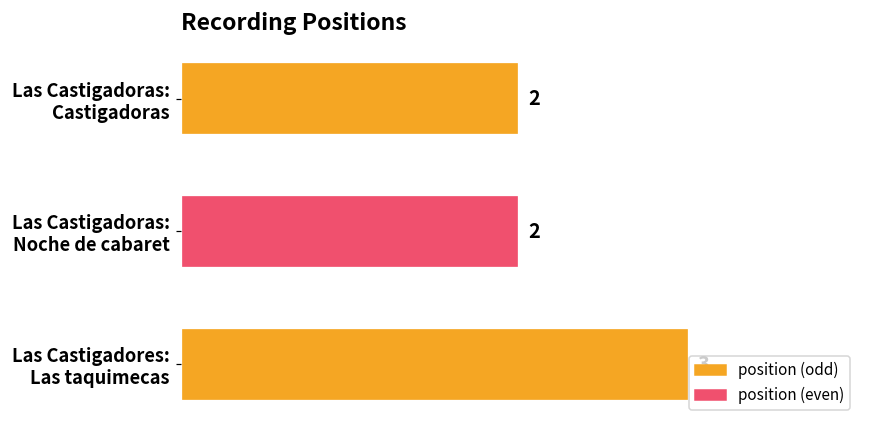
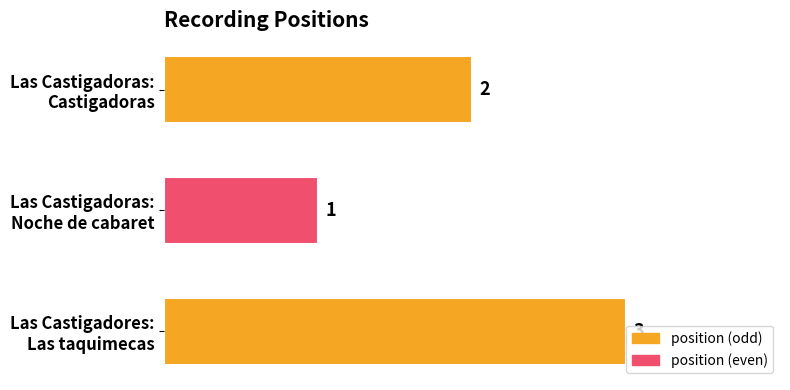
  {
    "Las Castigadoras: Castigadoras": 2,
-   "Las Castigadoras: Noche de cabaret": 2
+   "Las Castigadoras: Noche de cabaret": 1
  }
